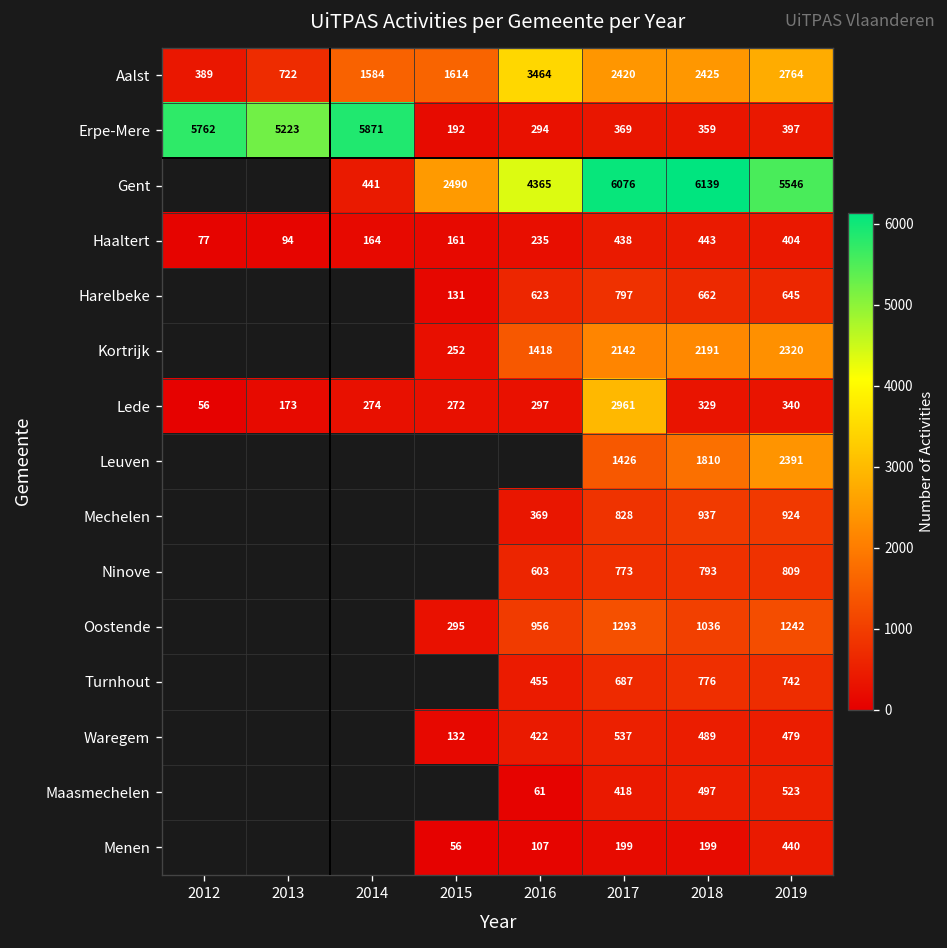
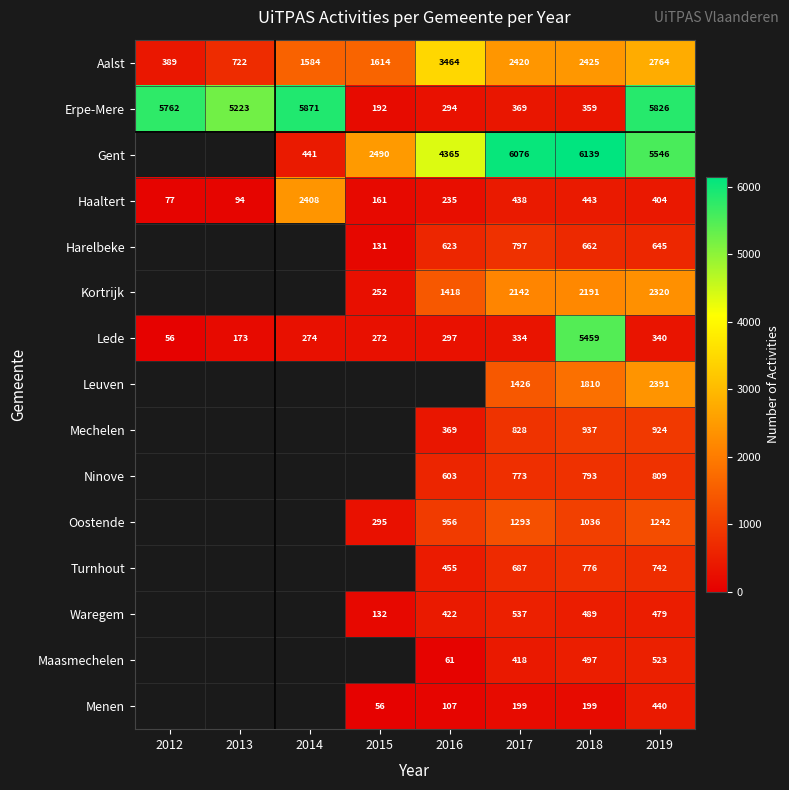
  {
    "Aalst": {
      "2012": 389,
      "2013": 722,
      "2014": 1584,
      "2015": 1614,
      "2016": 3464,
      "2017": 2420,
      "2018": 2425,
      "2019": 2764
    },
    "Erpe-Mere": {
      "2012": 5762,
      "2013": 5223,
      "2014": 5871,
      "2015": 192,
      "2016": 294,
      "2017": 369,
      "2018": 359,
-     "2019": 397
+     "2019": 5826
    },
    "Gent": {
      "2014": 441,
      "2015": 2490,
      "2016": 4365,
      "2017": 6076,
      "2018": 6139,
      "2019": 5546
    },
    "Haaltert": {
      "2012": 77,
      "2013": 94,
-     "2014": 164,
+     "2014": 2408,
      "2015": 161,
      "2016": 235,
      "2017": 438,
      "2018": 443,
      "2019": 404
    },
    "Harelbeke": {
      "2015": 131,
      "2016": 623,
      "2017": 797,
      "2018": 662,
      "2019": 645
    },
    "Kortrijk": {
      "2015": 252,
      "2016": 1418,
      "2017": 2142,
      "2018": 2191,
      "2019": 2320
    },
    "Lede": {
      "2012": 56,
      "2013": 173,
      "2014": 274,
      "2015": 272,
      "2016": 297,
-     "2017": 2961,
-     "2018": 329,
+     "2017": 334,
+     "2018": 5459,
      "2019": 340
    },
    "Leuven": {
      "2017": 1426,
      "2018": 1810,
      "2019": 2391
    },
    "Mechelen": {
      "2016": 369,
      "2017": 828,
      "2018": 937,
      "2019": 924
    },
    "Ninove": {
      "2016": 603,
      "2017": 773,
      "2018": 793,
      "2019": 809
    },
    "Oostende": {
      "2015": 295,
      "2016": 956,
      "2017": 1293,
      "2018": 1036,
      "2019": 1242
    },
    "Turnhout": {
      "2016": 455,
      "2017": 687,
      "2018": 776,
      "2019": 742
    },
    "Waregem": {
      "2015": 132,
      "2016": 422,
      "2017": 537,
      "2018": 489,
      "2019": 479
    },
    "Maasmechelen": {
      "2016": 61,
      "2017": 418,
      "2018": 497,
      "2019": 523
    },
    "Menen": {
      "2015": 56,
      "2016": 107,
      "2017": 199,
      "2018": 199,
      "2019": 440
    }
  }
